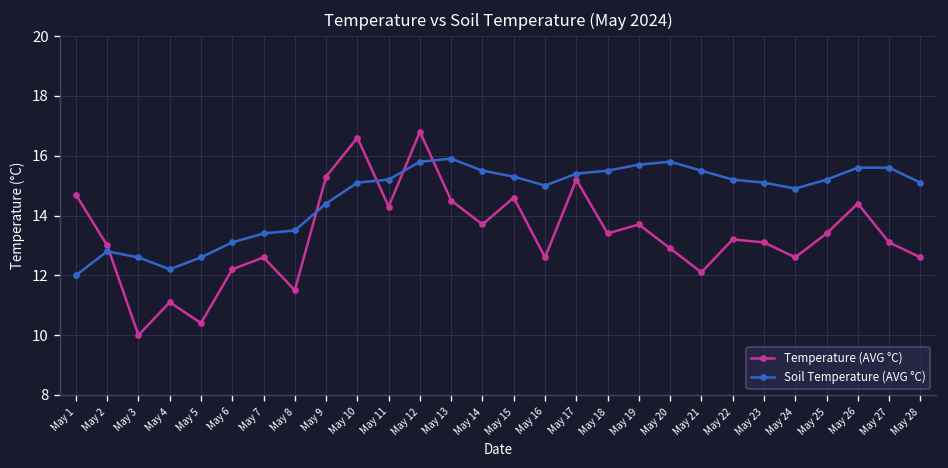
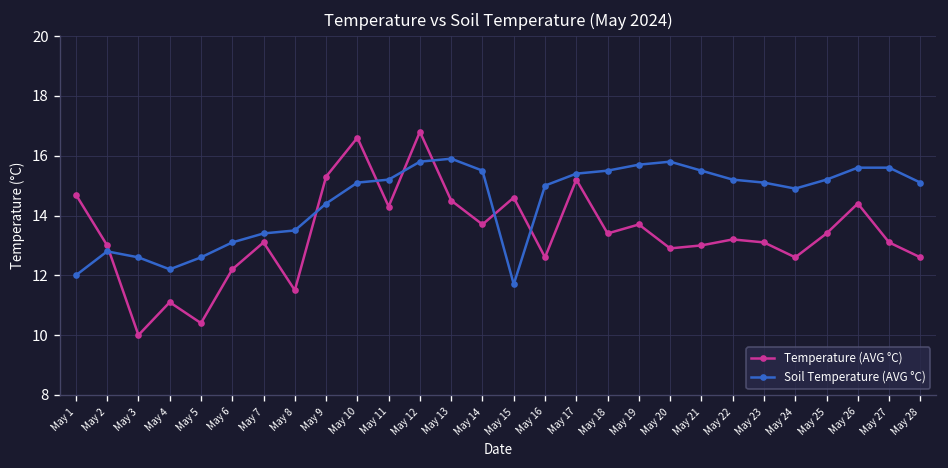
  {
    "Temperature (AVG °C)": {
      "May 1": 14.7,
      "May 2": 13.0,
      "May 3": 10.0,
      "May 4": 11.1,
      "May 5": 10.4,
      "May 6": 12.2,
-     "May 7": 12.6,
+     "May 7": 13.1,
      "May 8": 11.5,
      "May 9": 15.3,
      "May 10": 16.6,
      "May 11": 14.3,
      "May 12": 16.8,
      "May 13": 14.5,
      "May 14": 13.7,
      "May 15": 14.6,
      "May 16": 12.6,
      "May 17": 15.2,
      "May 18": 13.4,
      "May 19": 13.7,
      "May 20": 12.9,
-     "May 21": 12.1,
+     "May 21": 13.0,
      "May 22": 13.2,
      "May 23": 13.1,
      "May 24": 12.6,
      "May 25": 13.4,
      "May 26": 14.4,
      "May 27": 13.1,
      "May 28": 12.6
    },
    "Soil Temperature (AVG °C)": {
      "May 1": 12.0,
      "May 2": 12.8,
      "May 3": 12.6,
      "May 4": 12.2,
      "May 5": 12.6,
      "May 6": 13.1,
      "May 7": 13.4,
      "May 8": 13.5,
      "May 9": 14.4,
      "May 10": 15.1,
      "May 11": 15.2,
      "May 12": 15.8,
      "May 13": 15.9,
      "May 14": 15.5,
-     "May 15": 15.3,
+     "May 15": 11.7,
      "May 16": 15.0,
      "May 17": 15.4,
      "May 18": 15.5,
      "May 19": 15.7,
      "May 20": 15.8,
      "May 21": 15.5,
      "May 22": 15.2,
      "May 23": 15.1,
      "May 24": 14.9,
      "May 25": 15.2,
      "May 26": 15.6,
      "May 27": 15.6,
      "May 28": 15.1
    }
  }
